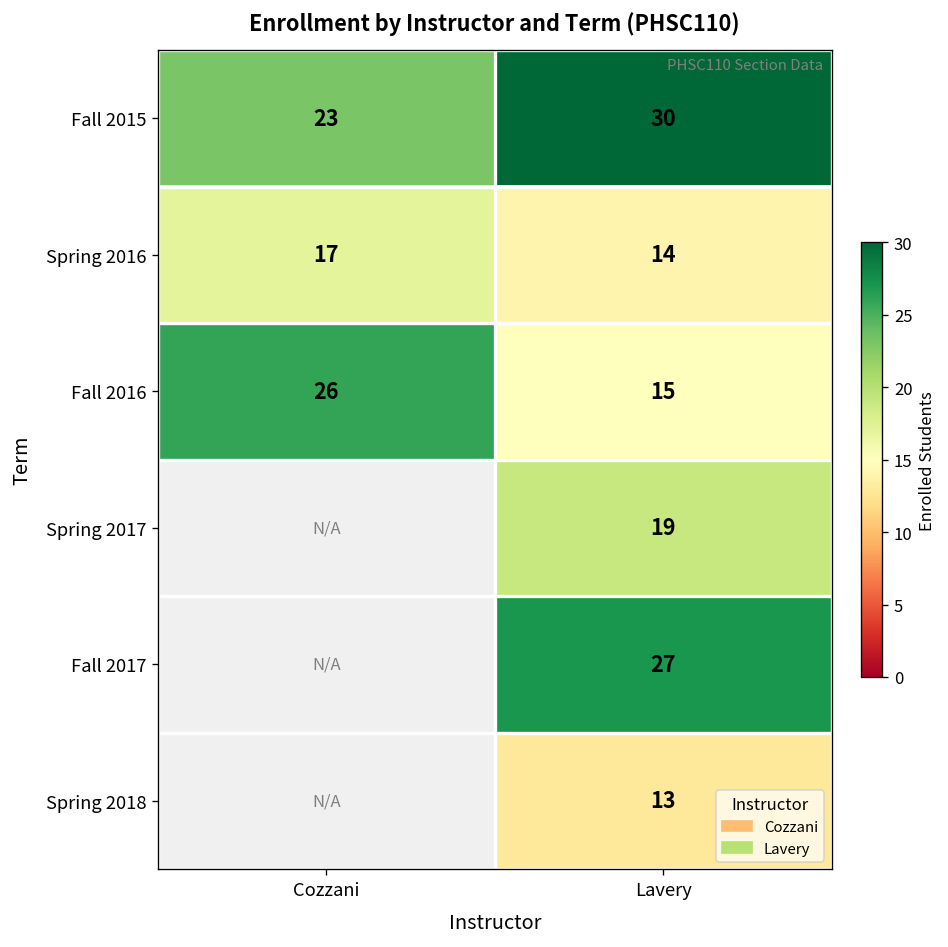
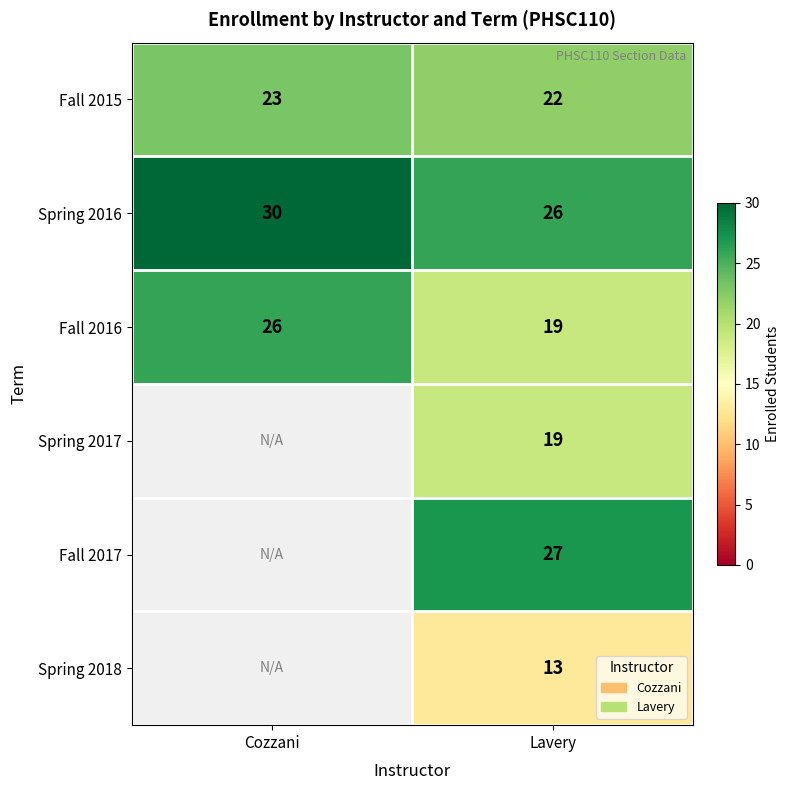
  {
    "Fall 2015": {
      "Cozzani": 23,
-     "Lavery": 30
+     "Lavery": 22
    },
    "Spring 2016": {
-     "Cozzani": 17,
-     "Lavery": 14
+     "Cozzani": 30,
+     "Lavery": 26
    },
    "Fall 2016": {
      "Cozzani": 26,
-     "Lavery": 15
+     "Lavery": 19
    },
    "Spring 2017": {
      "Lavery": 19
    },
    "Fall 2017": {
      "Lavery": 27
    },
    "Spring 2018": {
      "Lavery": 13
    }
  }
